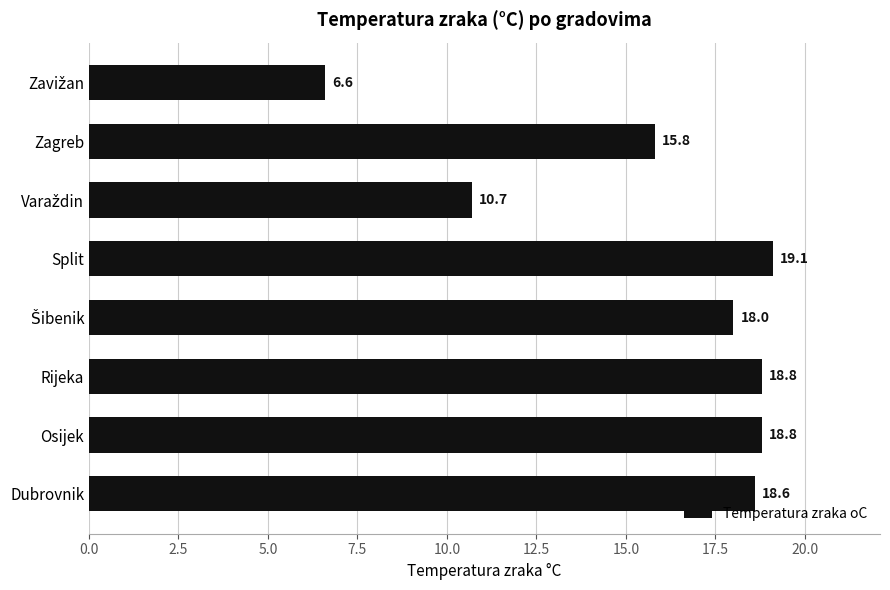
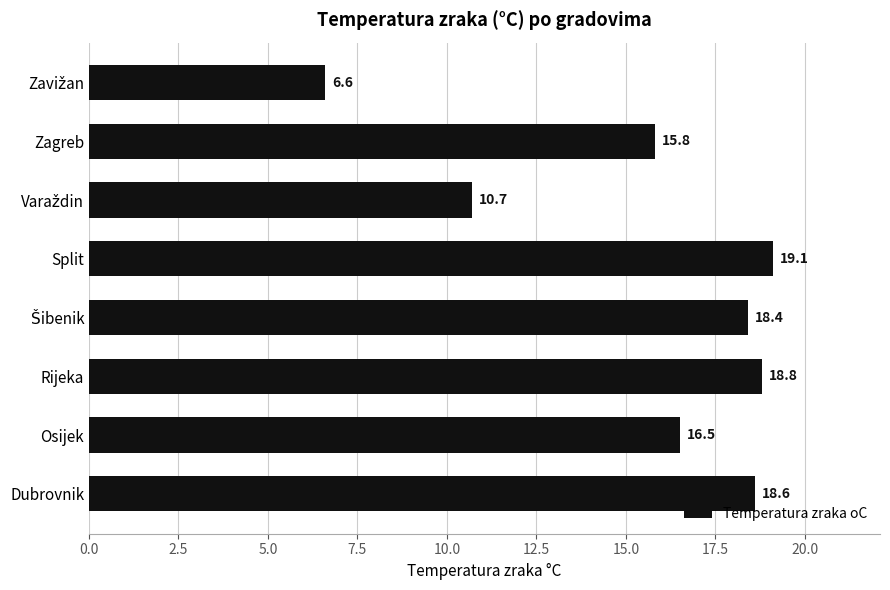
  {
    "Zavižan": 6.6,
    "Zagreb": 15.8,
    "Varaždin": 10.7,
    "Split": 19.1,
-   "Šibenik": 18.0,
+   "Šibenik": 18.4,
    "Rijeka": 18.8,
-   "Osijek": 18.8,
+   "Osijek": 16.5,
    "Dubrovnik": 18.6
  }
